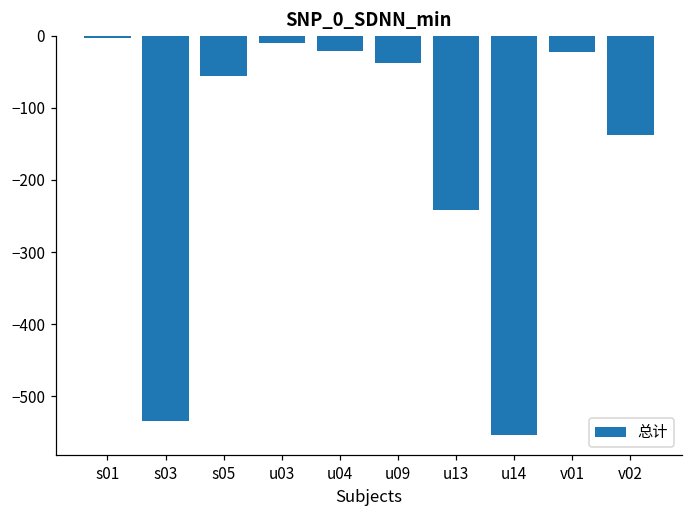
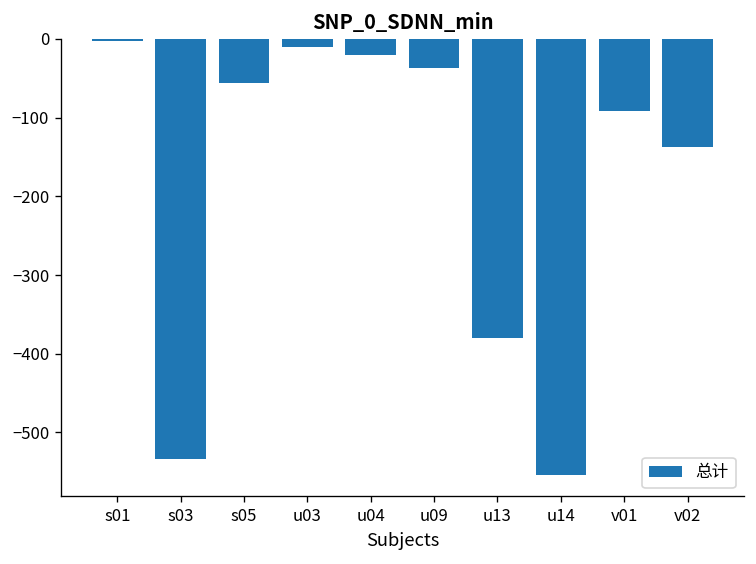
  {
    "s03": -530,
    "s05": -60,
    "u03": -10,
    "u04": -20,
    "u09": -40,
-   "u13": -240,
+   "u13": -380,
    "u14": -550,
-   "v01": -20,
+   "v01": -90,
    "v02": -140
  }
